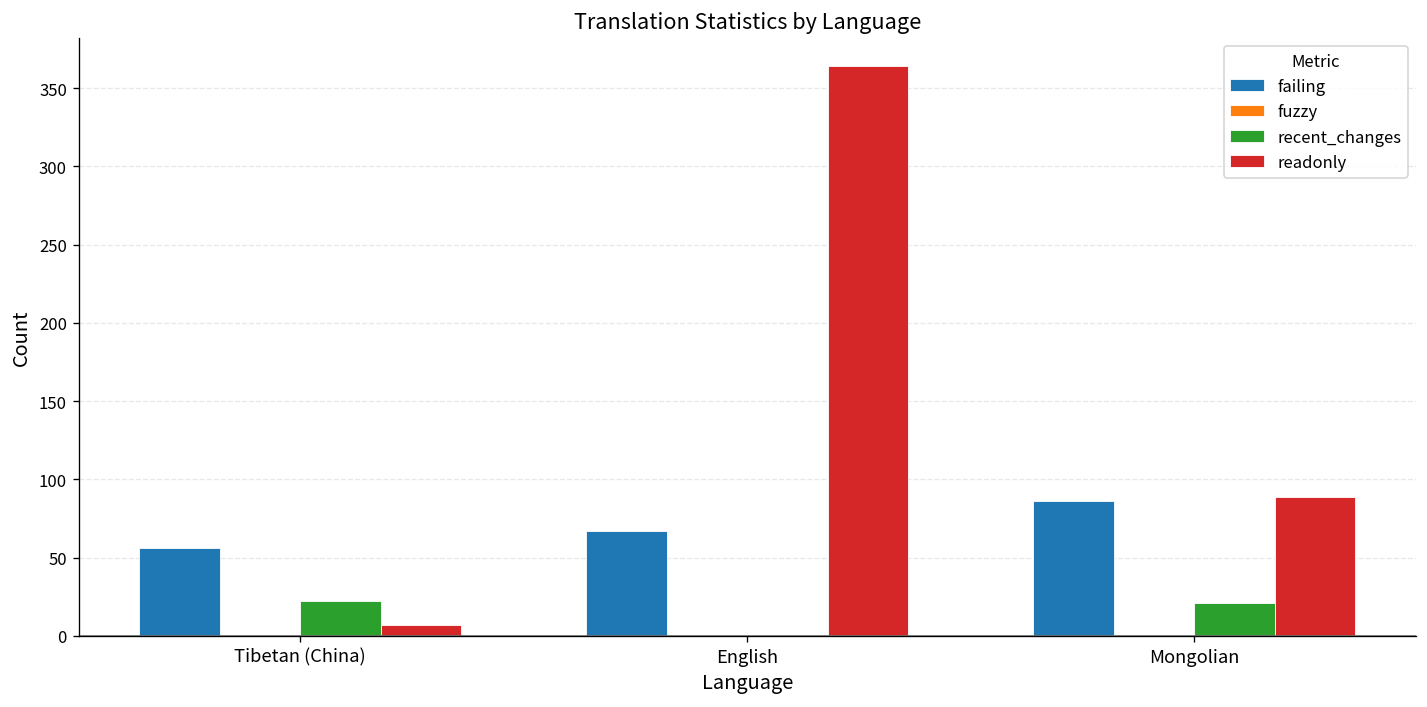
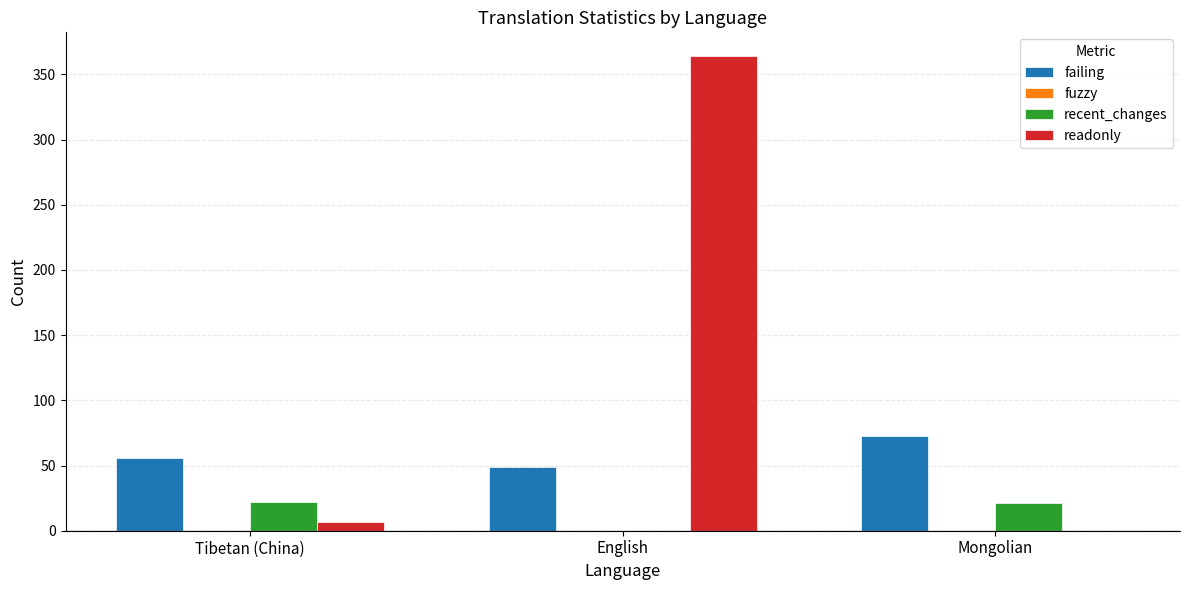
  {
    "failing": {
      "Tibetan (China)": 56,
-     "English": 67,
-     "Mongolian": 86
+     "English": 49,
+     "Mongolian": 73
    },
    "fuzzy": {
      "Tibetan (China)": 0,
      "English": 0,
      "Mongolian": 0
    },
    "recent_changes": {
      "Tibetan (China)": 22,
      "English": 0,
      "Mongolian": 21
    },
    "readonly": {
      "Tibetan (China)": 7,
      "English": 364,
-     "Mongolian": 89
+     "Mongolian": 0
    }
  }
